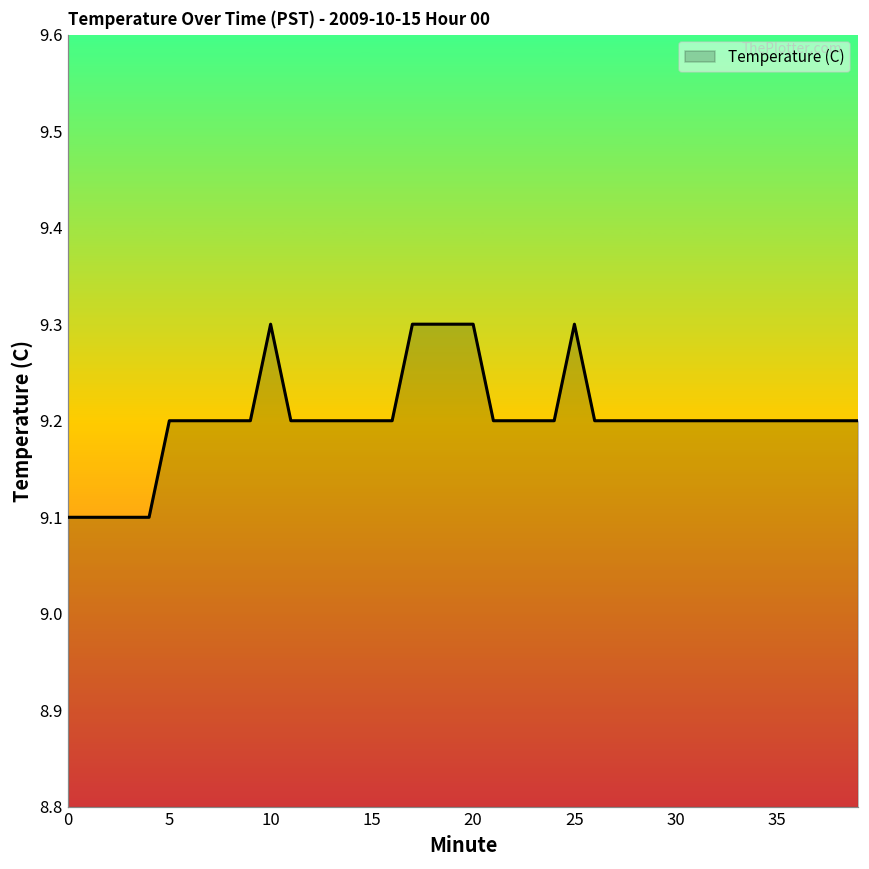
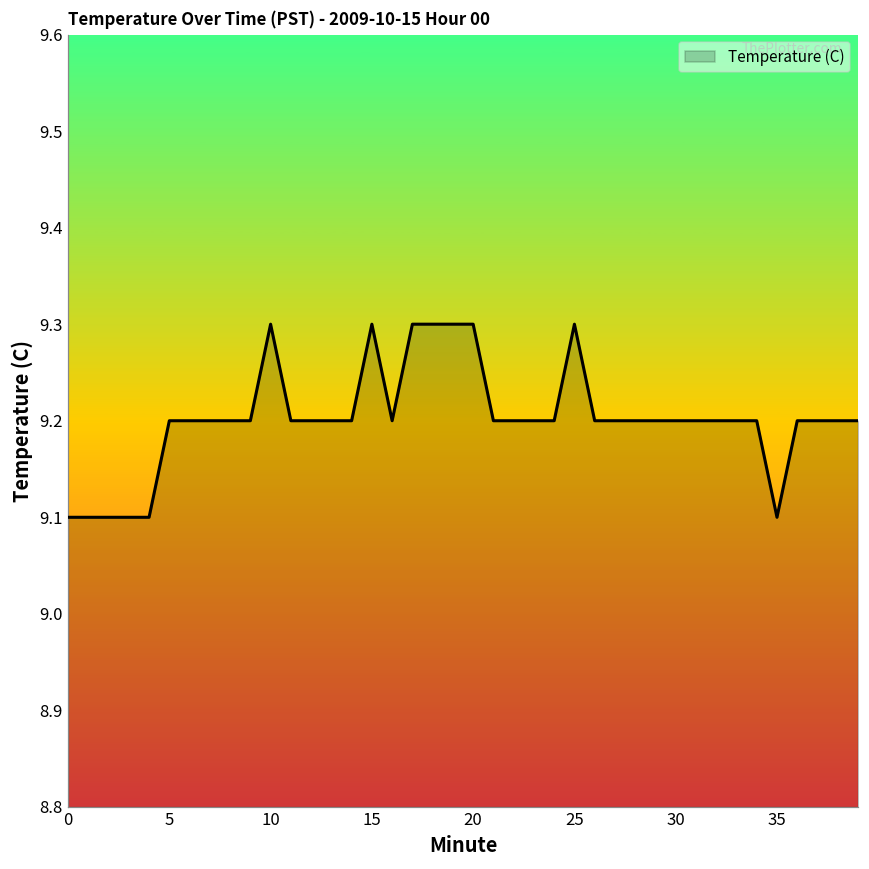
  {
    "0": 9.1,
    "5": 9.2,
    "10": 9.3,
-   "15": 9.2,
+   "15": 9.3,
    "20": 9.3,
    "25": 9.3,
    "30": 9.2,
-   "35": 9.2
+   "35": 9.1
  }
